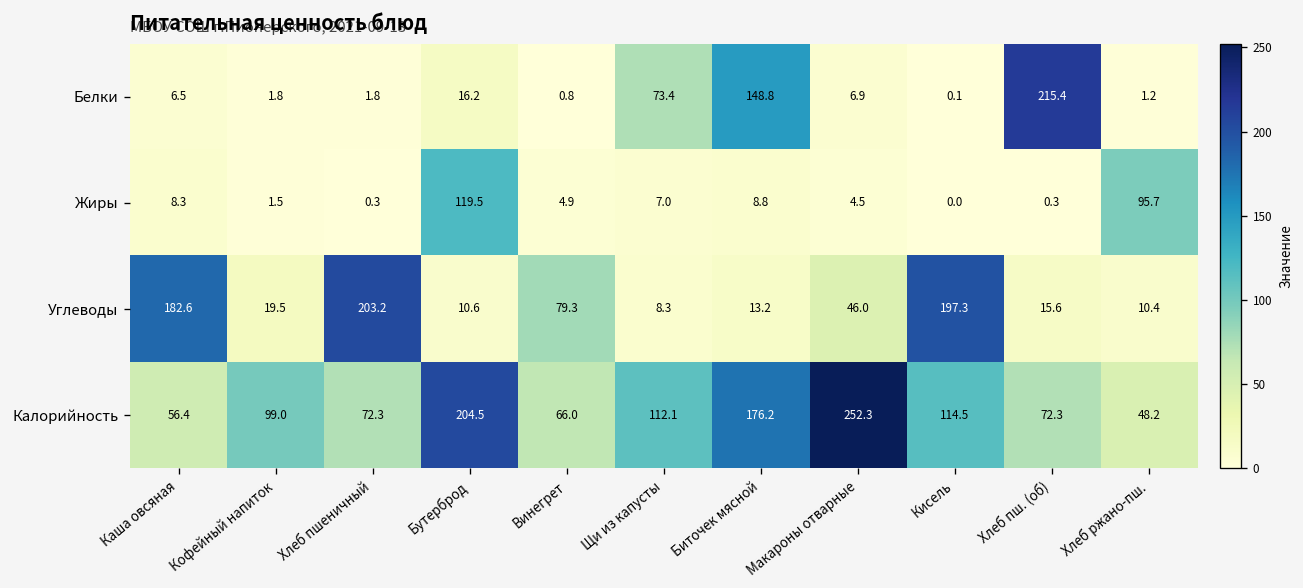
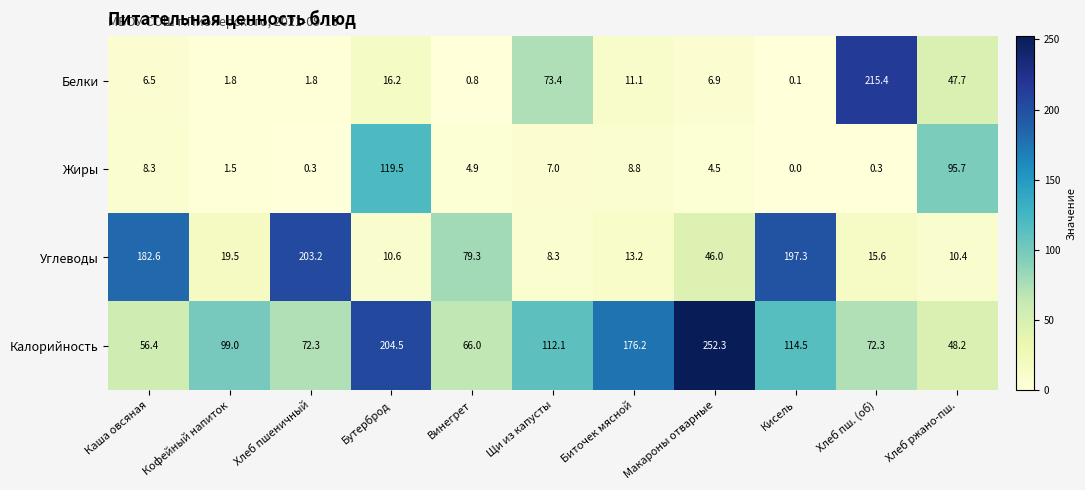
  {
    "Белки": {
      "Каша овсяная": 6.5,
      "Кофейный напиток": 1.8,
      "Хлеб пшеничный": 1.8,
      "Бутерброд": 16.2,
      "Винегрет": 0.8,
      "Щи из капусты": 73.4,
-     "Биточек мясной": 148.8,
+     "Биточек мясной": 11.1,
      "Макароны отварные": 6.9,
      "Кисель": 0.1,
      "Хлеб пш. (об)": 215.4,
-     "Хлеб ржано-пш.": 1.2
+     "Хлеб ржано-пш.": 47.7
    },
    "Жиры": {
      "Каша овсяная": 8.3,
      "Кофейный напиток": 1.5,
      "Хлеб пшеничный": 0.3,
      "Бутерброд": 119.5,
      "Винегрет": 4.9,
      "Щи из капусты": 7.0,
      "Биточек мясной": 8.8,
      "Макароны отварные": 4.5,
      "Кисель": 0.0,
      "Хлеб пш. (об)": 0.3,
      "Хлеб ржано-пш.": 95.7
    },
    "Углеводы": {
      "Каша овсяная": 182.6,
      "Кофейный напиток": 19.5,
      "Хлеб пшеничный": 203.2,
      "Бутерброд": 10.6,
      "Винегрет": 79.3,
      "Щи из капусты": 8.3,
      "Биточек мясной": 13.2,
      "Макароны отварные": 46.0,
      "Кисель": 197.3,
      "Хлеб пш. (об)": 15.6,
      "Хлеб ржано-пш.": 10.4
    },
    "Калорийность": {
      "Каша овсяная": 56.4,
      "Кофейный напиток": 99.0,
      "Хлеб пшеничный": 72.3,
      "Бутерброд": 204.5,
      "Винегрет": 66.0,
      "Щи из капусты": 112.1,
      "Биточек мясной": 176.2,
      "Макароны отварные": 252.3,
      "Кисель": 114.5,
      "Хлеб пш. (об)": 72.3,
      "Хлеб ржано-пш.": 48.2
    }
  }
